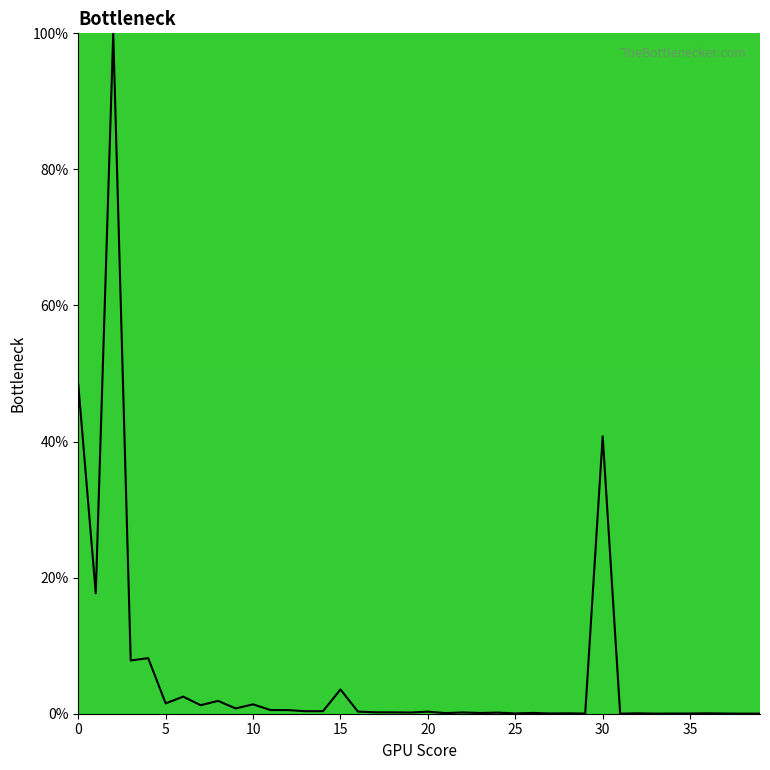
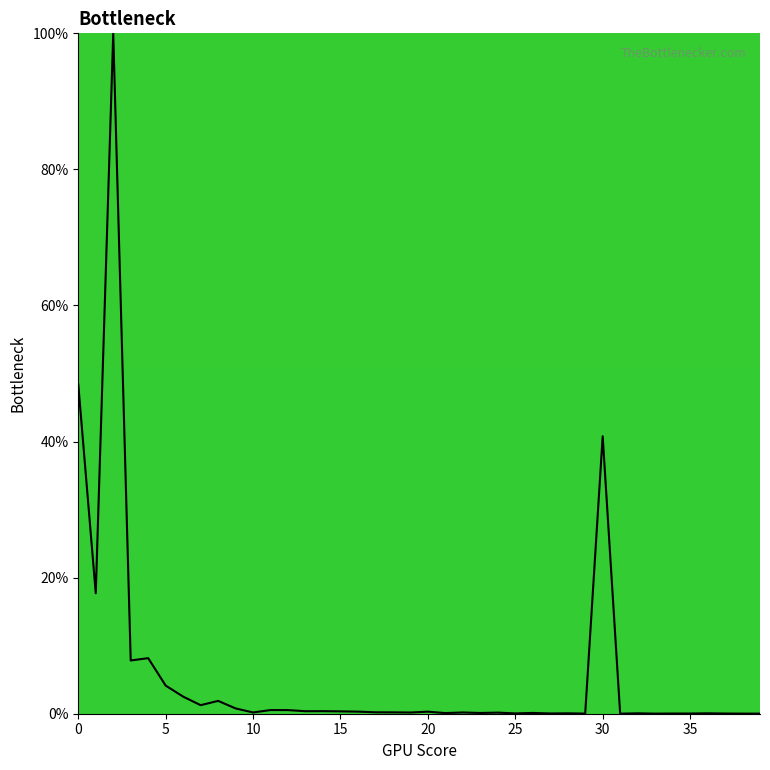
  {
    "0": "48%",
-   "5": "2%",
-   "10": "1%",
-   "15": "4%",
+   "5": "4%",
+   "10": "0%",
+   "15": "0%",
    "20": "0%",
    "25": "0%",
    "30": "41%",
    "35": "0%"
  }
